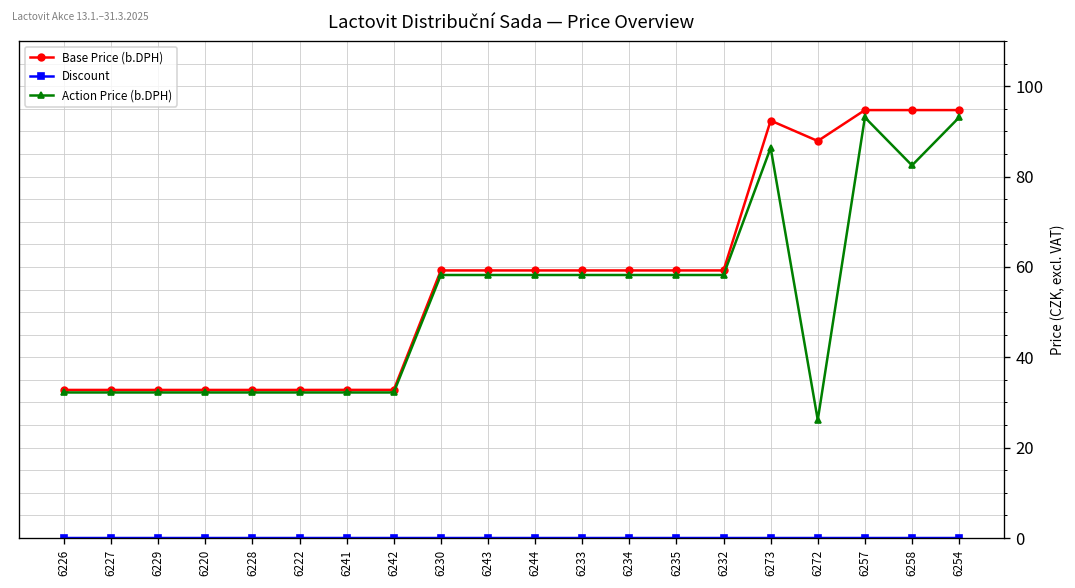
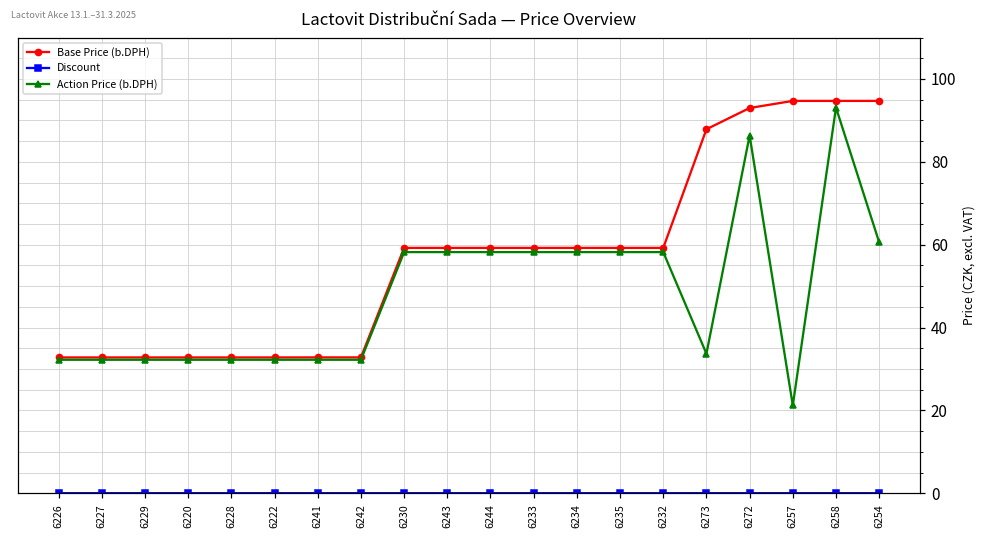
  {
    "Base Price (b.DPH)": {
      "6230": 59,
      "6243": 59,
      "6244": 59,
      "6233": 59,
      "6234": 59,
      "6235": 59,
      "6232": 59,
-     "6273": 92,
-     "6272": 88,
+     "6273": 88,
+     "6272": 93,
      "6257": 95,
      "6258": 95,
      "6254": 95
    },
    "Discount": {
      "6226": 0,
      "6227": 0,
      "6229": 0,
      "6220": 0,
      "6228": 0,
      "6222": 0,
      "6241": 0,
      "6242": 0,
      "6230": 0,
      "6243": 0,
      "6244": 0,
      "6233": 0,
      "6234": 0,
      "6235": 0,
      "6232": 0,
      "6273": 0,
      "6272": 0,
      "6257": 0,
      "6258": 0,
      "6254": 0
    },
    "Action Price (b.DPH)": {
      "6230": 58,
      "6243": 58,
      "6244": 58,
      "6233": 58,
      "6234": 58,
      "6235": 58,
      "6232": 58,
-     "6273": 86,
-     "6272": 26,
-     "6257": 93,
-     "6258": 82,
-     "6254": 93
+     "6273": 34,
+     "6272": 86,
+     "6257": 21,
+     "6258": 93,
+     "6254": 61
    }
  }
